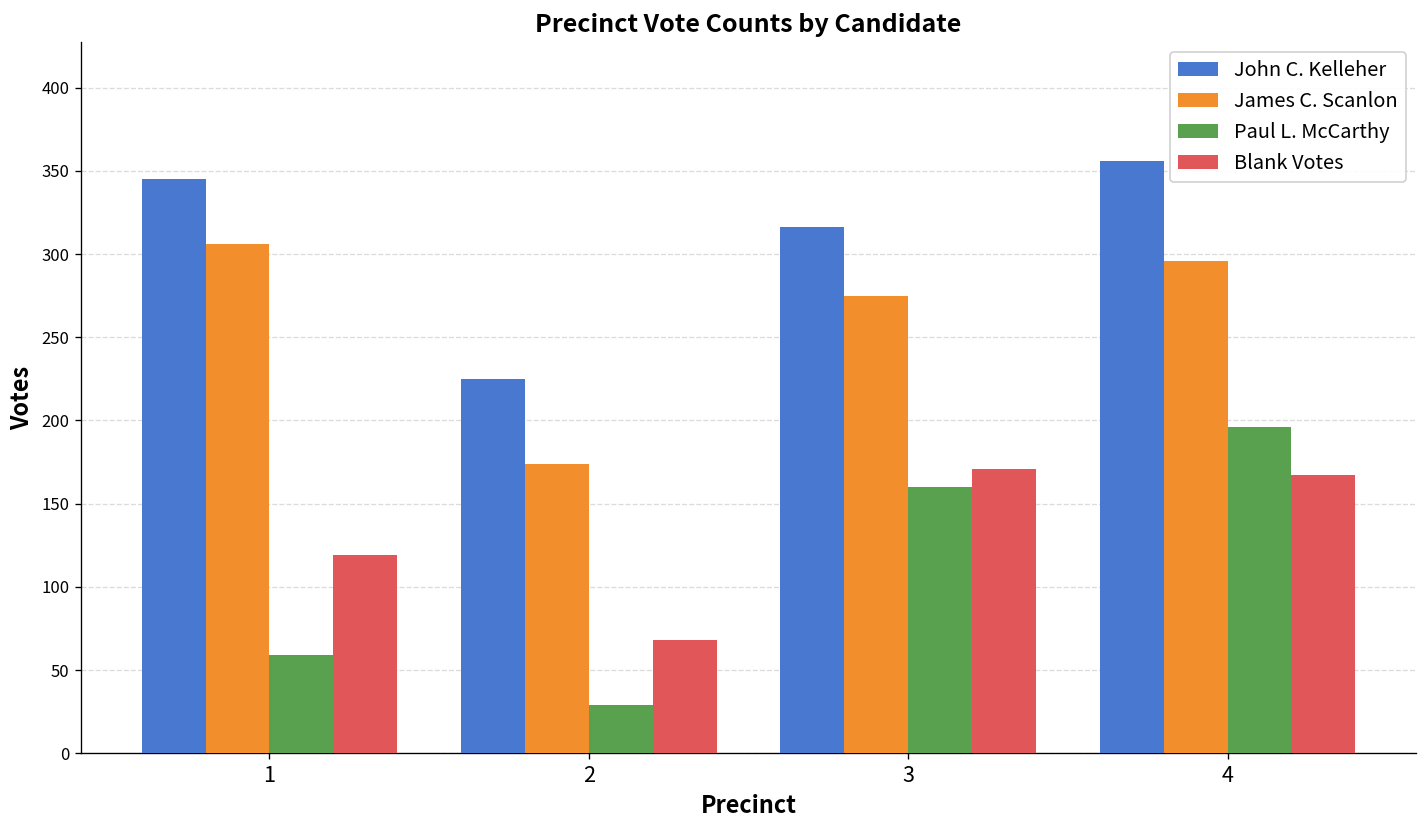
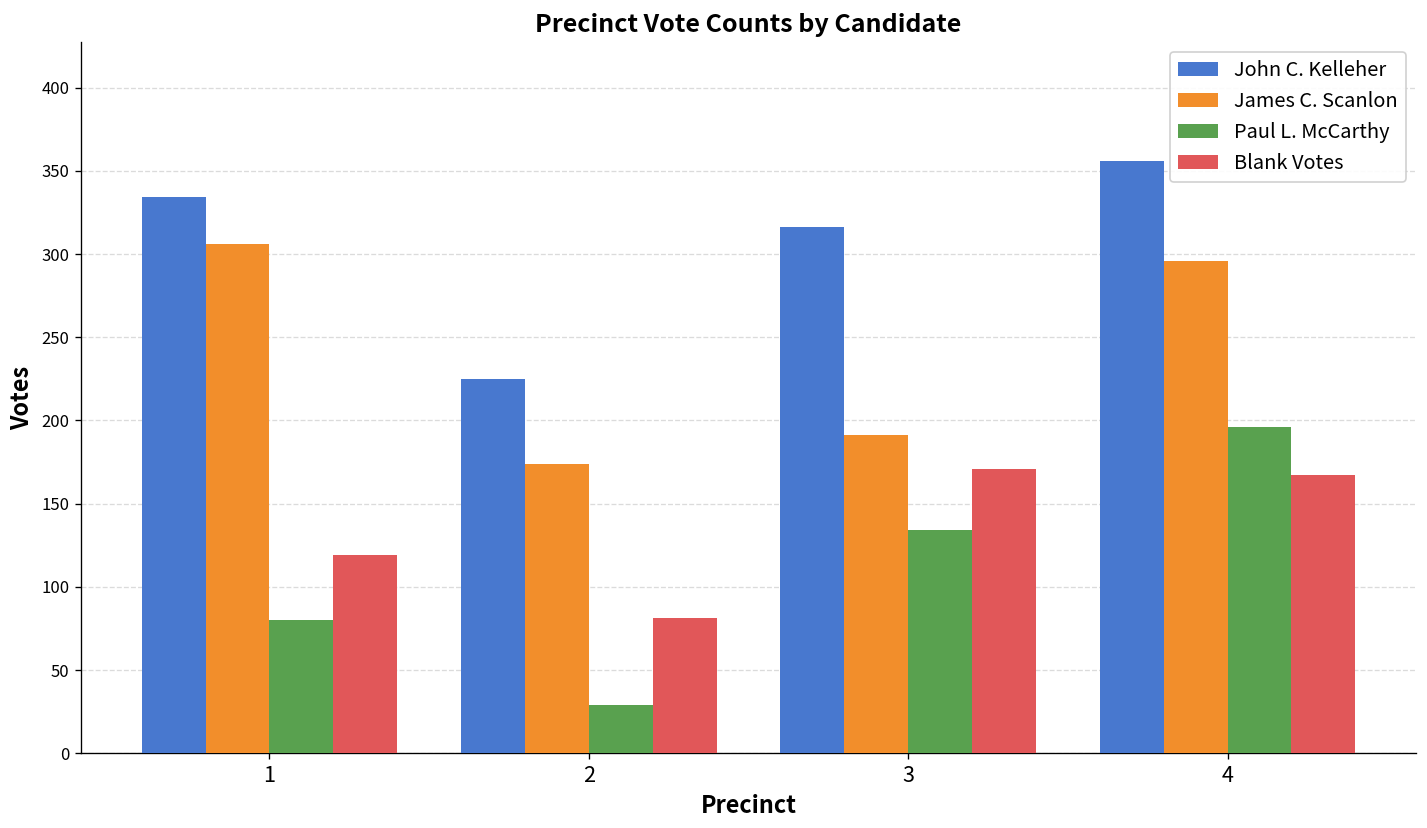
  {
    "John C. Kelleher": {
-     "1": 345,
+     "1": 334,
      "2": 225,
      "3": 316,
      "4": 356
    },
    "James C. Scanlon": {
      "1": 306,
      "2": 174,
-     "3": 275,
+     "3": 191,
      "4": 296
    },
    "Paul L. McCarthy": {
-     "1": 59,
+     "1": 80,
      "2": 29,
-     "3": 160,
+     "3": 134,
      "4": 196
    },
    "Blank Votes": {
      "1": 119,
-     "2": 68,
+     "2": 81,
      "3": 171,
      "4": 167
    }
  }
